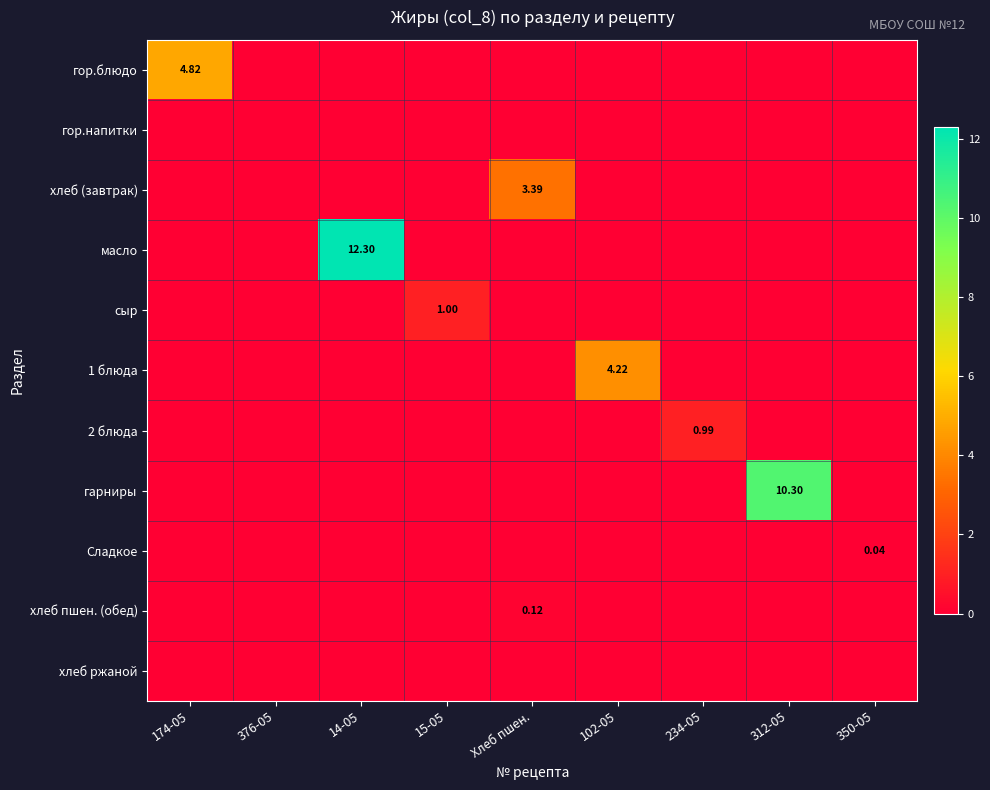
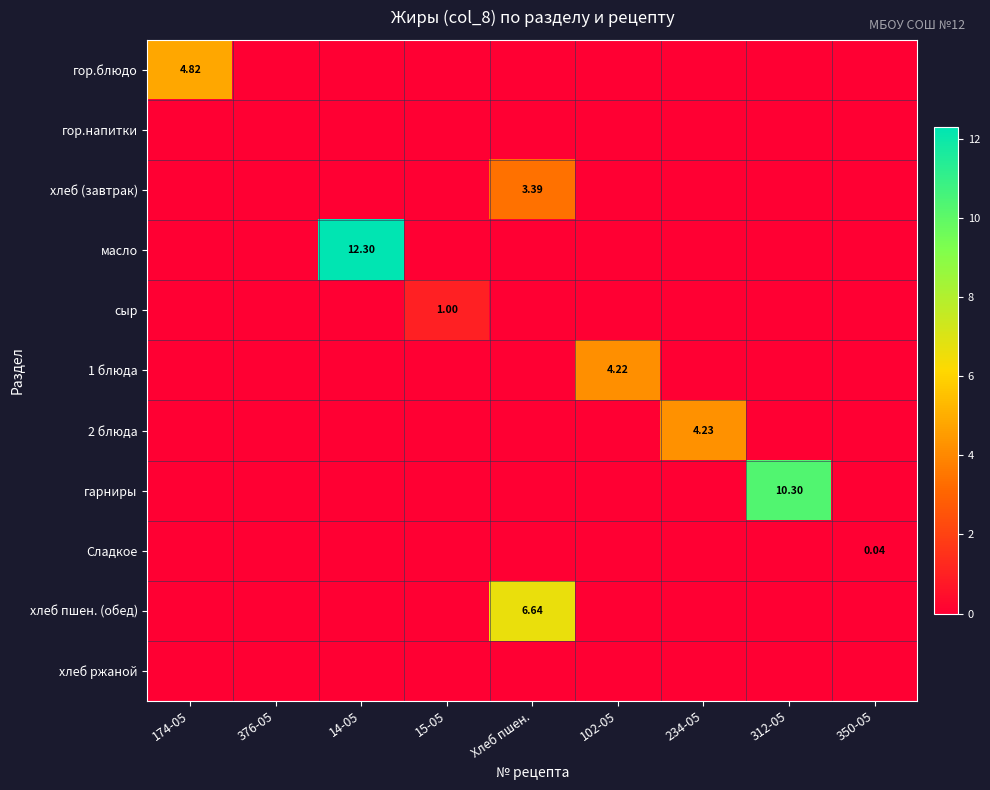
  {
    "гор.блюдо": {
      "174-05": 4.82
    },
    "хлеб (завтрак)": {
      "Хлеб пшен.": 3.39
    },
    "масло": {
      "14-05": 12.30
    },
    "сыр": {
      "15-05": 1.00
    },
    "1 блюда": {
      "102-05": 4.22
    },
    "2 блюда": {
-     "234-05": 0.99
+     "234-05": 4.23
    },
    "гарниры": {
      "312-05": 10.30
    },
    "Сладкое": {
      "350-05": 0.04
    },
    "хлеб пшен. (обед)": {
-     "Хлеб пшен.": 0.12
+     "Хлеб пшен.": 6.64
    }
  }
